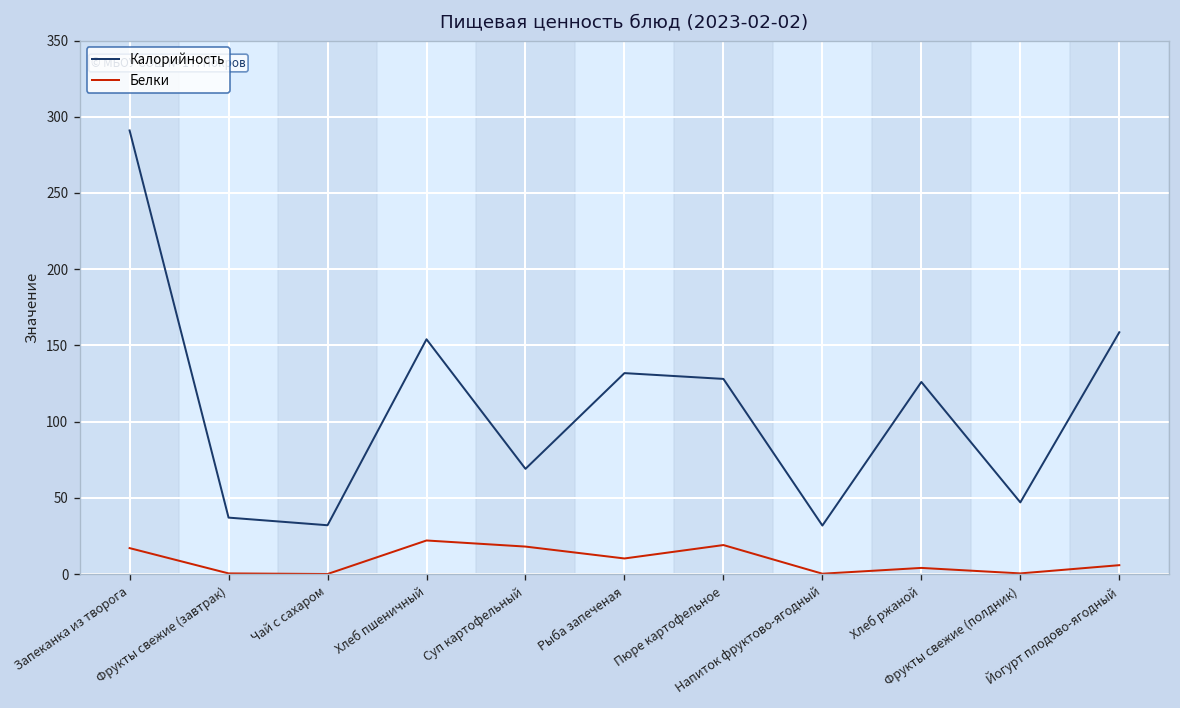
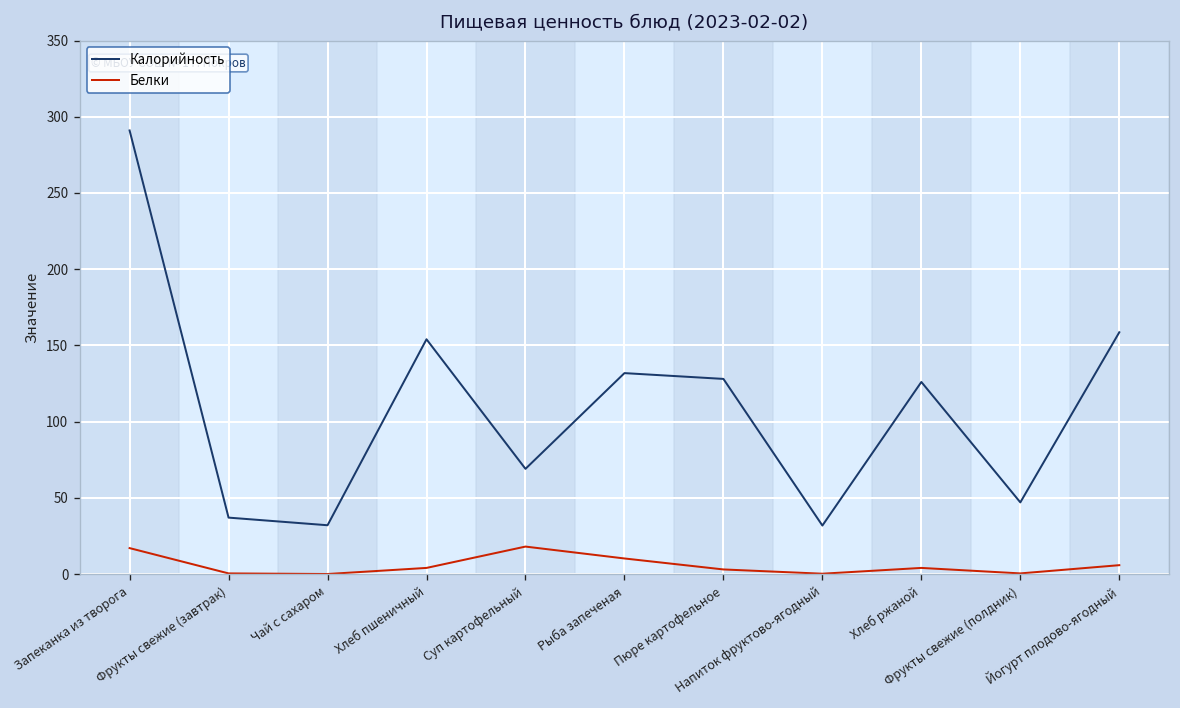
  {
    "Калорийность": {
      "Запеканка из творога": 291,
      "Фрукты свежие (завтрак)": 37,
      "Чай с сахаром": 32,
      "Хлеб пшеничный": 154,
      "Суп картофельный": 69,
      "Рыба запеченая": 132,
      "Пюре картофельное": 128,
      "Напиток фруктово-ягодный": 32,
      "Хлеб ржаной": 126,
      "Фрукты свежие (полдник)": 47,
      "Йогурт плодово-ягодный": 159
    },
    "Белки": {
      "Запеканка из творога": 17,
      "Фрукты свежие (завтрак)": 0,
      "Чай с сахаром": 0,
-     "Хлеб пшеничный": 22,
+     "Хлеб пшеничный": 4,
      "Суп картофельный": 18,
      "Рыба запеченая": 10,
-     "Пюре картофельное": 19,
+     "Пюре картофельное": 3,
      "Напиток фруктово-ягодный": 0,
      "Хлеб ржаной": 4,
      "Фрукты свежие (полдник)": 0,
      "Йогурт плодово-ягодный": 6
    }
  }
